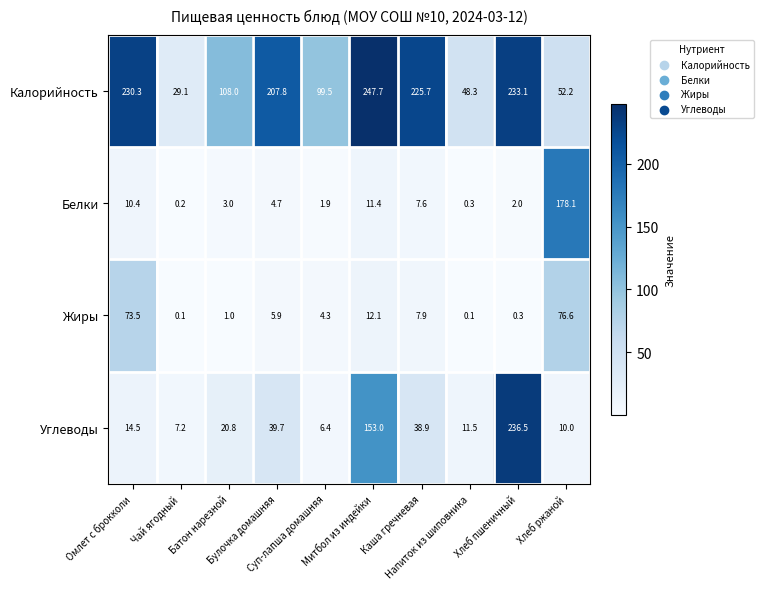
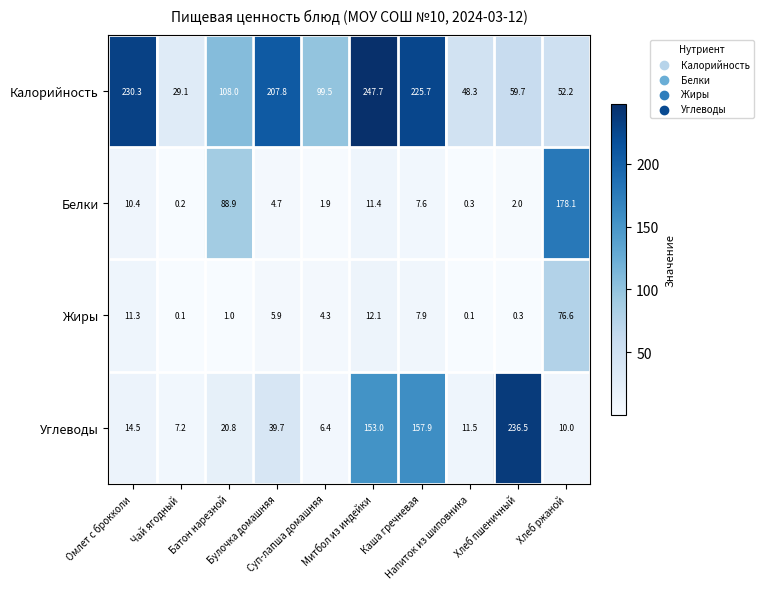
  {
    "Калорийность": {
      "Омлет с брокколи": 230.3,
      "Чай ягодный": 29.1,
      "Батон нарезной": 108.0,
      "Булочка домашняя": 207.8,
      "Суп-лапша домашняя": 99.5,
      "Митбол из индейки": 247.7,
      "Каша гречневая": 225.7,
      "Напиток из шиповника": 48.3,
-     "Хлеб пшеничный": 233.1,
+     "Хлеб пшеничный": 59.7,
      "Хлеб ржаной": 52.2
    },
    "Белки": {
      "Омлет с брокколи": 10.4,
      "Чай ягодный": 0.2,
-     "Батон нарезной": 3.0,
+     "Батон нарезной": 88.9,
      "Булочка домашняя": 4.7,
      "Суп-лапша домашняя": 1.9,
      "Митбол из индейки": 11.4,
      "Каша гречневая": 7.6,
      "Напиток из шиповника": 0.3,
      "Хлеб пшеничный": 2.0,
      "Хлеб ржаной": 178.1
    },
    "Жиры": {
-     "Омлет с брокколи": 73.5,
+     "Омлет с брокколи": 11.3,
      "Чай ягодный": 0.1,
      "Батон нарезной": 1.0,
      "Булочка домашняя": 5.9,
      "Суп-лапша домашняя": 4.3,
      "Митбол из индейки": 12.1,
      "Каша гречневая": 7.9,
      "Напиток из шиповника": 0.1,
      "Хлеб пшеничный": 0.3,
      "Хлеб ржаной": 76.6
    },
    "Углеводы": {
      "Омлет с брокколи": 14.5,
      "Чай ягодный": 7.2,
      "Батон нарезной": 20.8,
      "Булочка домашняя": 39.7,
      "Суп-лапша домашняя": 6.4,
      "Митбол из индейки": 153.0,
-     "Каша гречневая": 38.9,
+     "Каша гречневая": 157.9,
      "Напиток из шиповника": 11.5,
      "Хлеб пшеничный": 236.5,
      "Хлеб ржаной": 10.0
    }
  }
